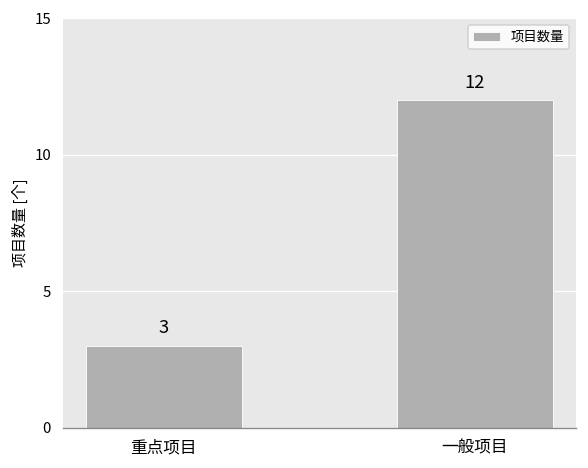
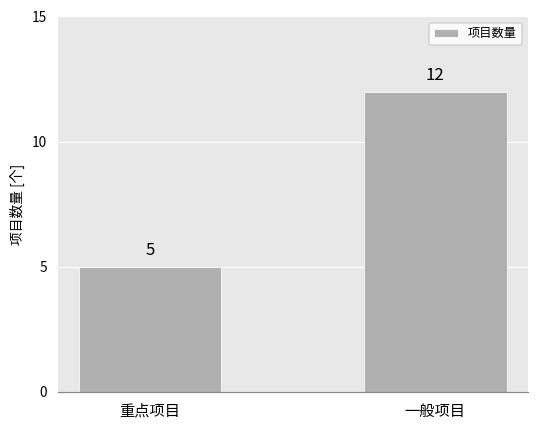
  {
-   "重点项目": 3,
+   "重点项目": 5,
    "一般项目": 12
  }
